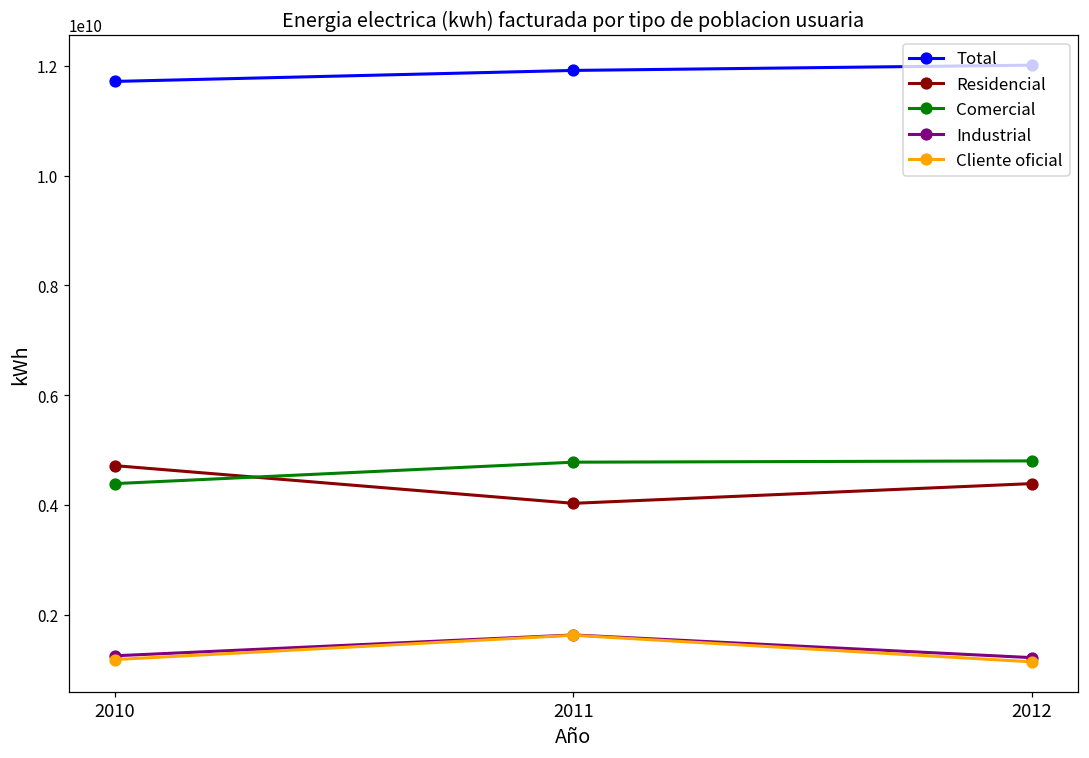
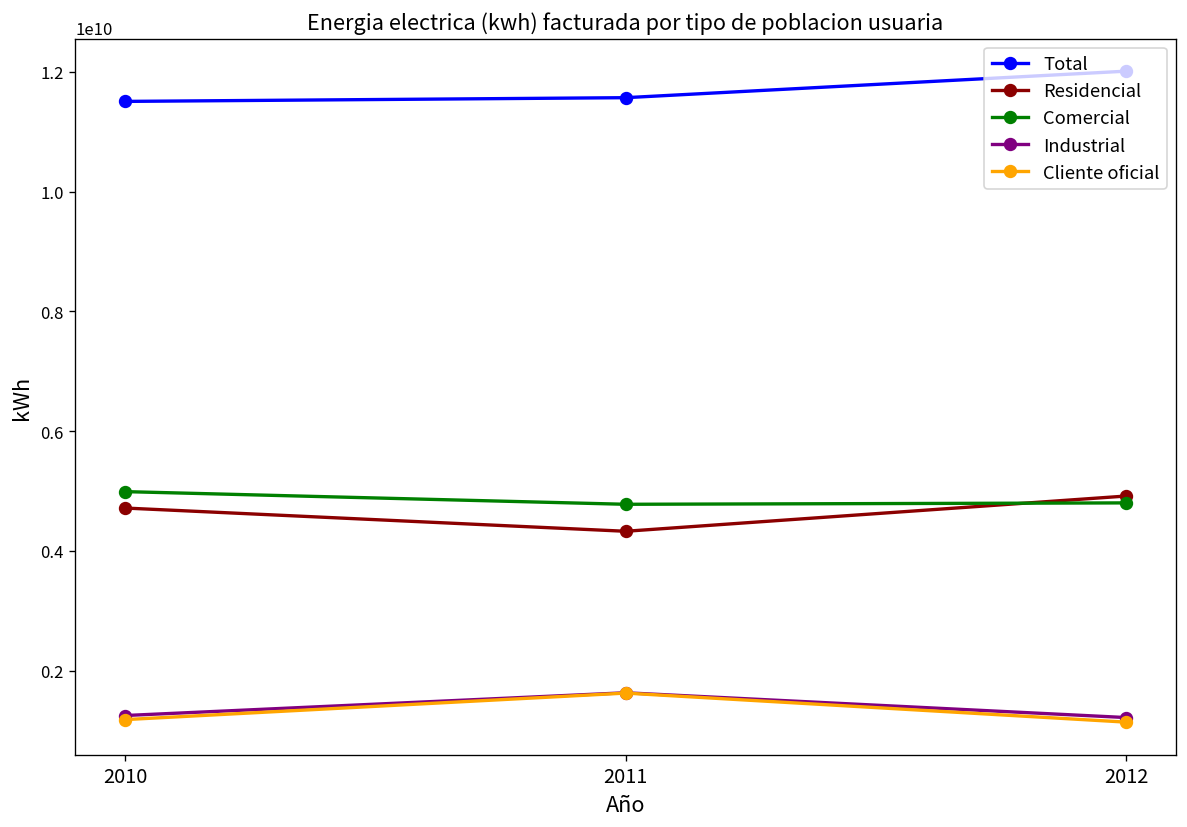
  {
    "Total": {
-     "2010": 11700000000,
-     "2011": 11900000000
+     "2010": 11500000000,
+     "2011": 11600000000
    },
    "Residencial": {
      "2010": 4700000000,
-     "2011": 4000000000,
-     "2012": 4400000000
+     "2011": 4300000000,
+     "2012": 4900000000
    },
    "Comercial": {
-     "2010": 4400000000,
+     "2010": 5000000000,
      "2011": 4800000000,
      "2012": 4800000000
    },
    "Industrial": {
      "2010": 1300000000,
      "2012": 1200000000
    },
    "Cliente oficial": {
      "2010": 1200000000,
      "2012": 1100000000
    }
  }
